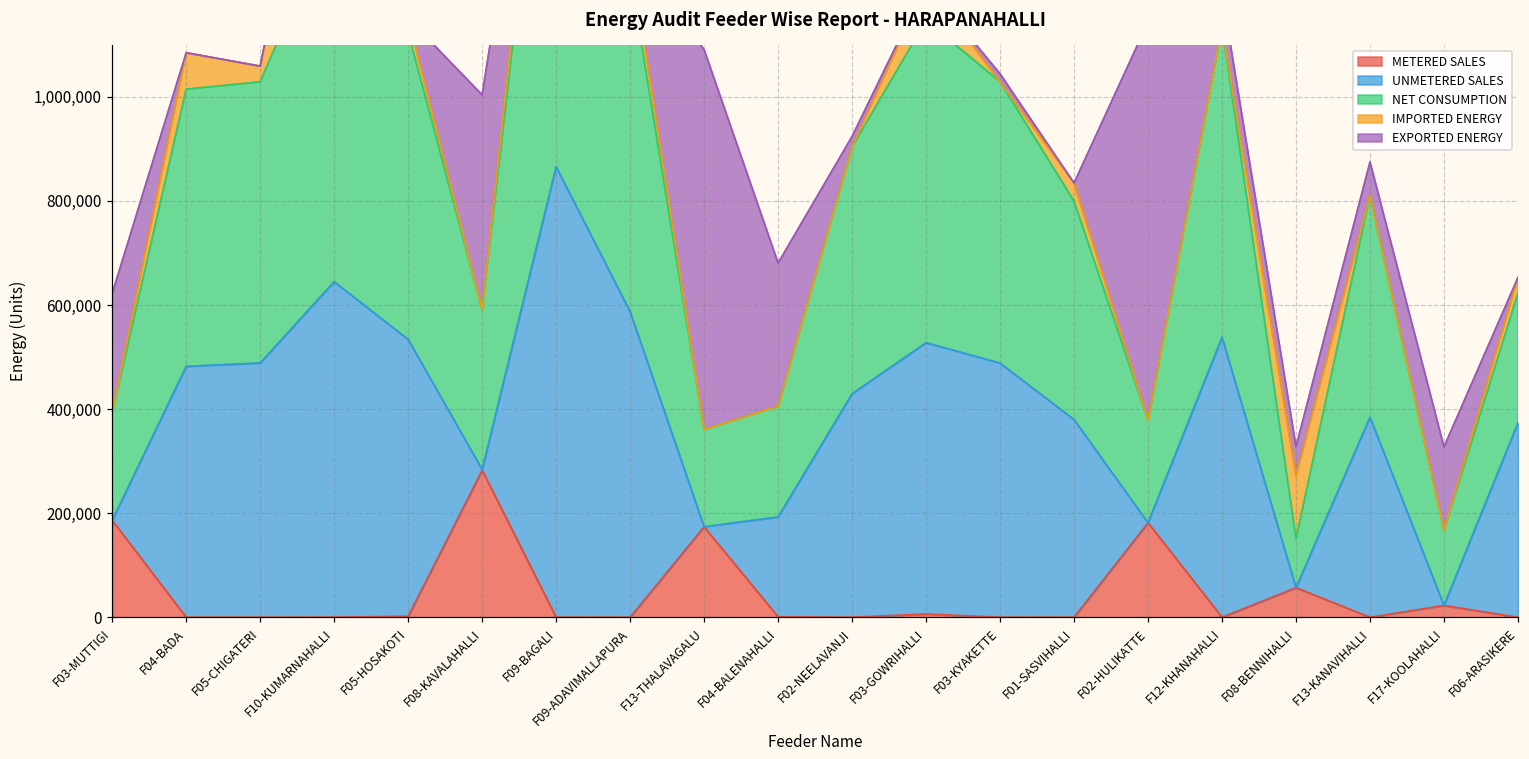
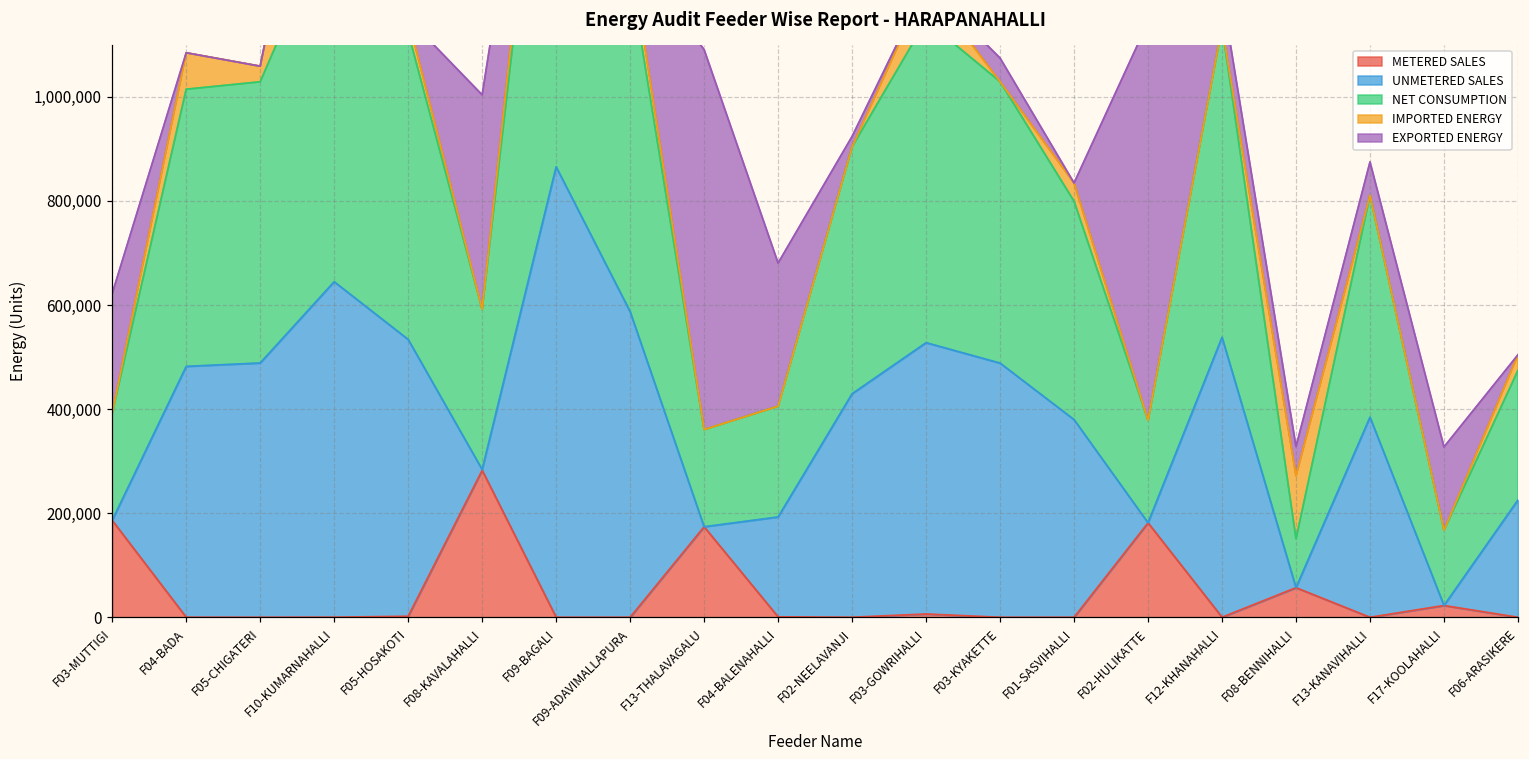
  {
    "METERED SALES": {
      "F04-BADA": "0",
      "F05-CHIGATERI": "0",
      "F10-KUMARNAHALLI": "0",
      "F05-HOSAKOTI": "0",
      "F09-BAGALI": "0",
      "F09-ADAVIMALLAPURA": "0",
      "F04-BALENAHALLI": "0",
      "F02-NEELAVANJI": "0",
      "F03-GOWRIHALLI": "10,000",
      "F03-KYAKETTE": "0",
      "F01-SASVIHALLI": "0",
      "F12-KHANAHALLI": "0",
      "F13-KANAVIHALLI": "0",
      "F06-ARASIKERE": "0"
    },
    "UNMETERED SALES": {
      "F04-BADA": "480,000",
      "F05-CHIGATERI": "490,000",
      "F10-KUMARNAHALLI": "640,000",
      "F05-HOSAKOTI": "530,000",
      "F09-BAGALI": "870,000",
      "F09-ADAVIMALLAPURA": "590,000",
      "F04-BALENAHALLI": "190,000",
      "F02-NEELAVANJI": "430,000",
      "F03-GOWRIHALLI": "520,000",
      "F03-KYAKETTE": "490,000",
      "F01-SASVIHALLI": "380,000",
      "F12-KHANAHALLI": "540,000",
      "F13-KANAVIHALLI": "380,000",
-     "F06-ARASIKERE": "370,000"
+     "F06-ARASIKERE": "230,000"
    },
    "NET CONSUMPTION": {
      "F04-BADA": "530,000",
      "F05-CHIGATERI": "540,000",
      "F01-SASVIHALLI": "420,000",
      "F08-BENNIHALLI": "90,000",
      "F06-ARASIKERE": "250,000"
    },
    "IMPORTED ENERGY": {
      "F08-BENNIHALLI": "120,000"
    },
    "EXPORTED ENERGY": {
      "F03-MUTTIGI": "230,000",
      "F08-KAVALAHALLI": "410,000",
      "F13-THALAVAGALU": "730,000",
      "F04-BALENAHALLI": "270,000",
      "F02-NEELAVANJI": "20,000",
-     "F03-KYAKETTE": "20,000",
+     "F03-KYAKETTE": "50,000",
      "F08-BENNIHALLI": "60,000",
      "F13-KANAVIHALLI": "60,000",
      "F17-KOOLAHALLI": "160,000"
    }
  }
